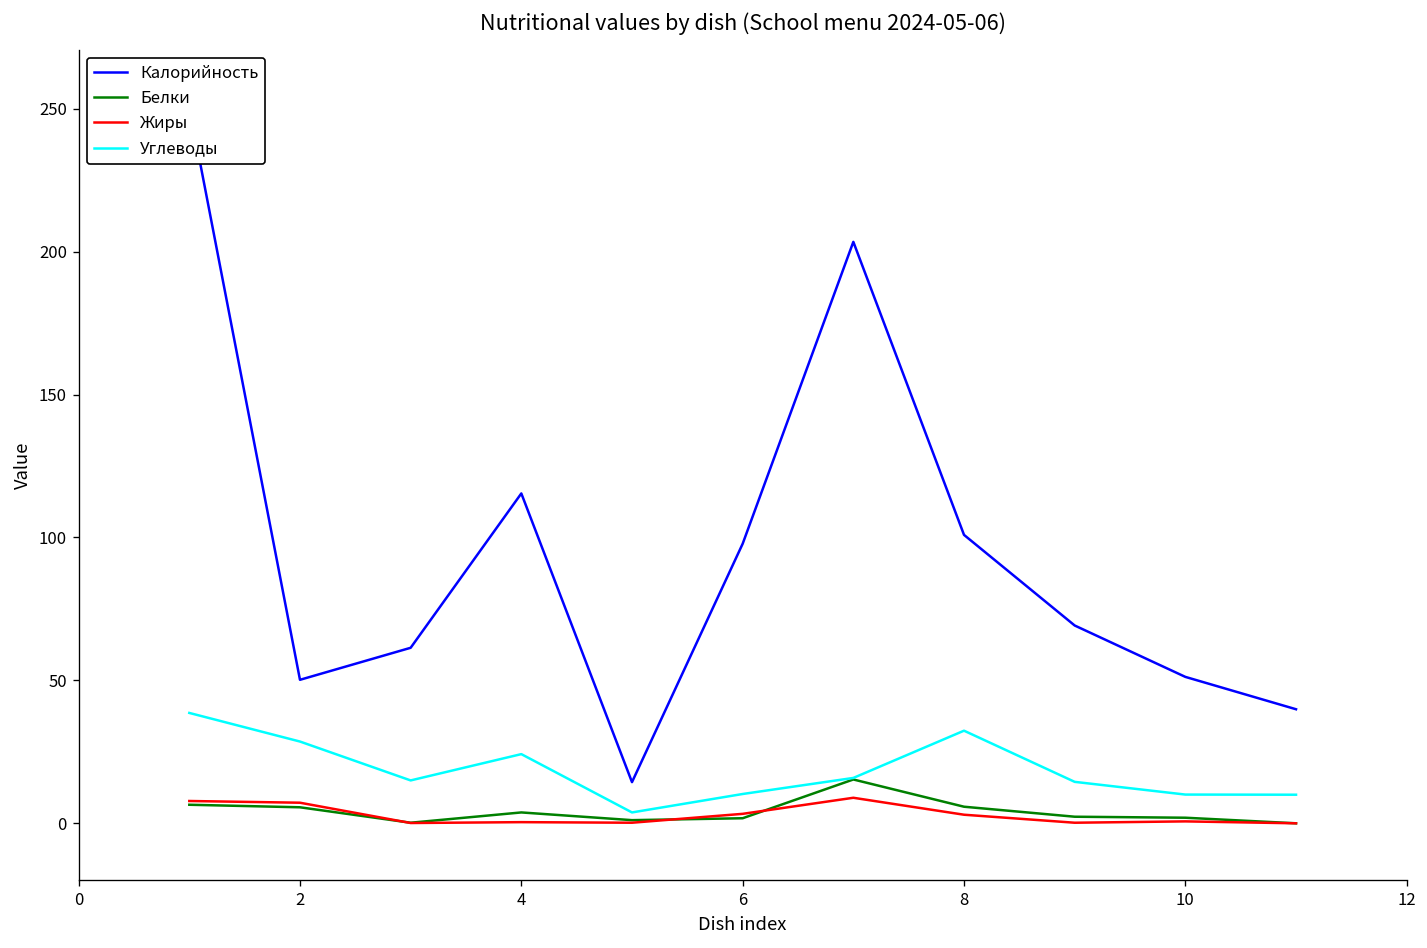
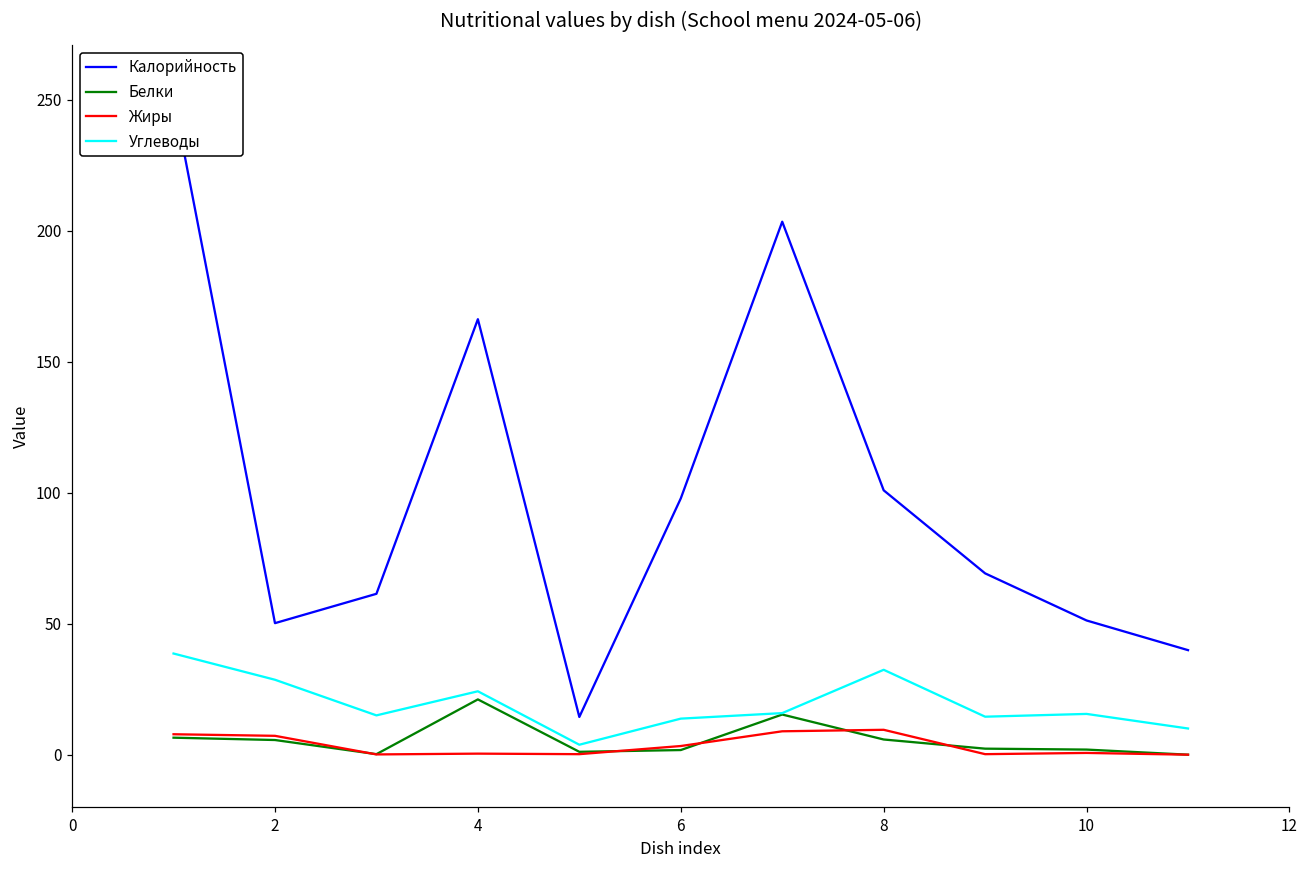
  {
    "Калорийность": {
      "2": 50,
-     "4": 115,
+     "4": 166,
      "6": 98,
      "8": 101,
      "10": 51
    },
    "Белки": {
      "2": 6,
-     "4": 4,
+     "4": 21,
      "6": 2,
      "8": 6,
      "10": 2
    },
    "Жиры": {
      "2": 7,
      "4": 0,
      "6": 3,
-     "8": 3,
+     "8": 10,
      "10": 1
    },
    "Углеводы": {
      "2": 29,
      "4": 24,
-     "6": 10,
+     "6": 14,
      "8": 32,
-     "10": 10
+     "10": 16
    }
  }
